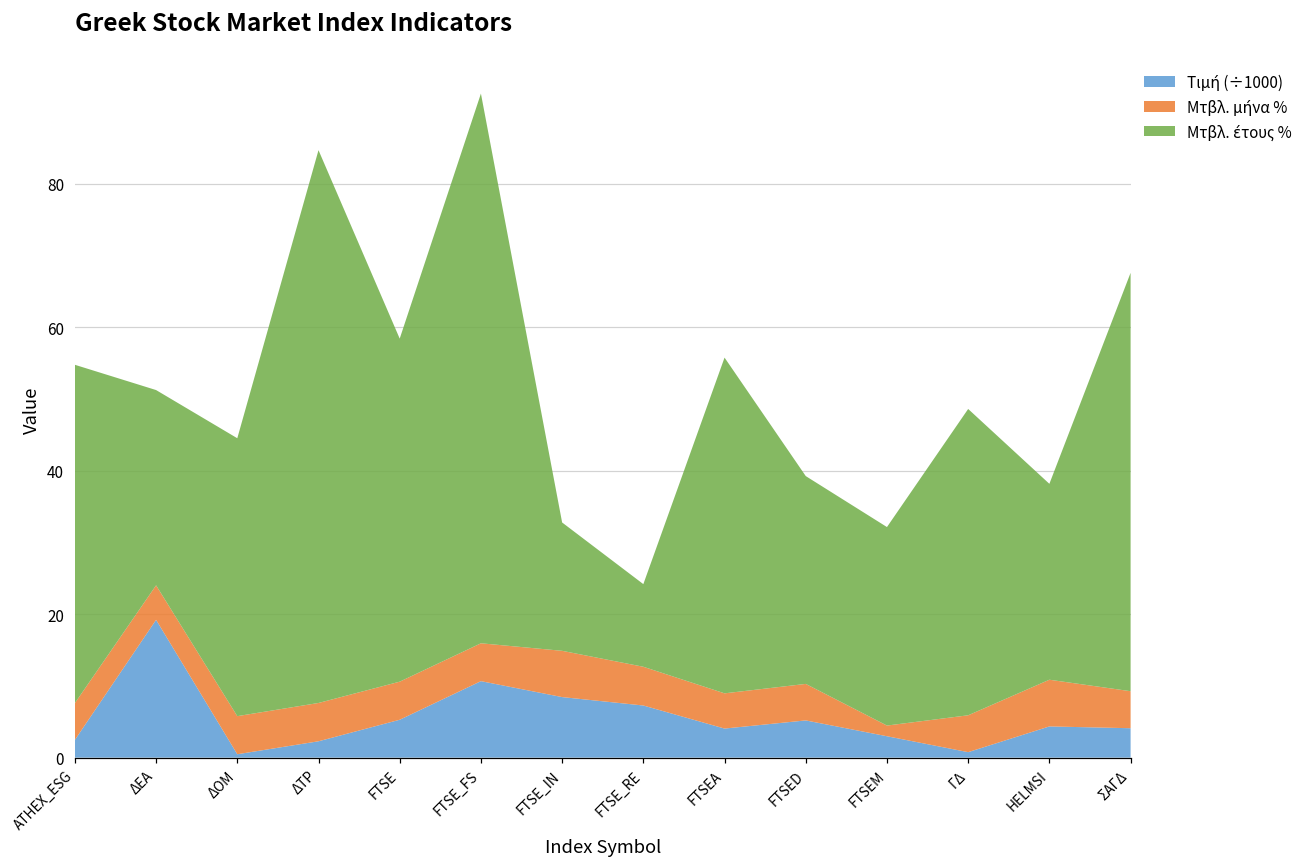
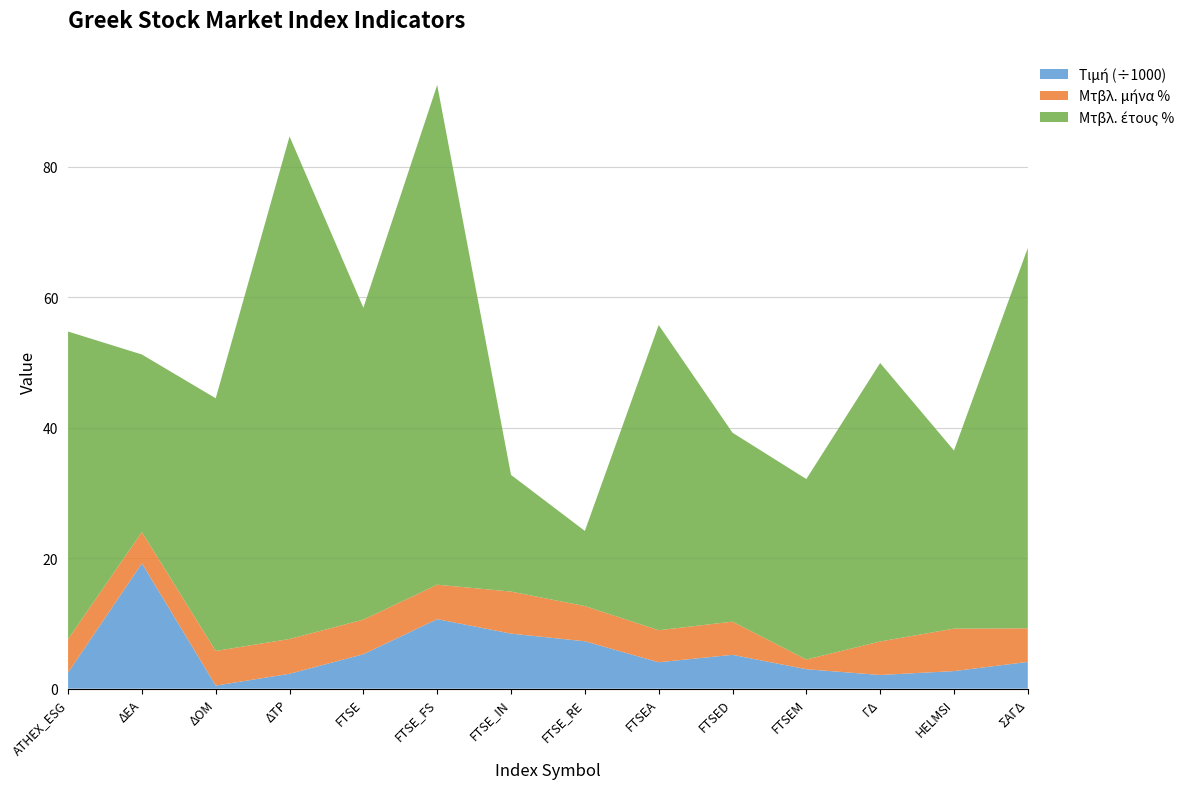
  {
    "Τιμή (÷1000)": {
      "ATHEX_ESG": 2,
      "ΔΕΑ": 19,
      "ΔΟΜ": 0,
      "ΔΤΡ": 2,
      "FTSE": 5,
      "FTSE_FS": 11,
      "FTSE_IN": 8,
      "FTSE_RE": 7,
      "FTSEA": 4,
      "FTSED": 5,
      "FTSEM": 3,
-     "ΓΔ": 1,
-     "HELMSI": 4,
+     "ΓΔ": 2,
+     "HELMSI": 3,
      "ΣΑΓΔ": 4
    },
    "Μτβλ. μήνα %": {
      "ATHEX_ESG": 5,
      "ΔΕΑ": 5,
      "ΔΟΜ": 5,
      "ΔΤΡ": 5,
      "FTSE": 5,
      "FTSE_FS": 5,
      "FTSE_IN": 6,
      "FTSE_RE": 5,
      "FTSEA": 5,
      "FTSED": 5,
      "FTSEM": 1,
      "ΓΔ": 5,
      "HELMSI": 7,
      "ΣΑΓΔ": 5
    },
    "Μτβλ. έτους %": {
      "ATHEX_ESG": 47,
      "ΔΕΑ": 27,
      "ΔΟΜ": 39,
      "ΔΤΡ": 77,
      "FTSE": 48,
      "FTSE_FS": 77,
      "FTSE_IN": 18,
      "FTSE_RE": 12,
      "FTSEA": 47,
      "FTSED": 29,
      "FTSEM": 28,
      "ΓΔ": 43,
      "HELMSI": 27,
      "ΣΑΓΔ": 58
    }
  }
